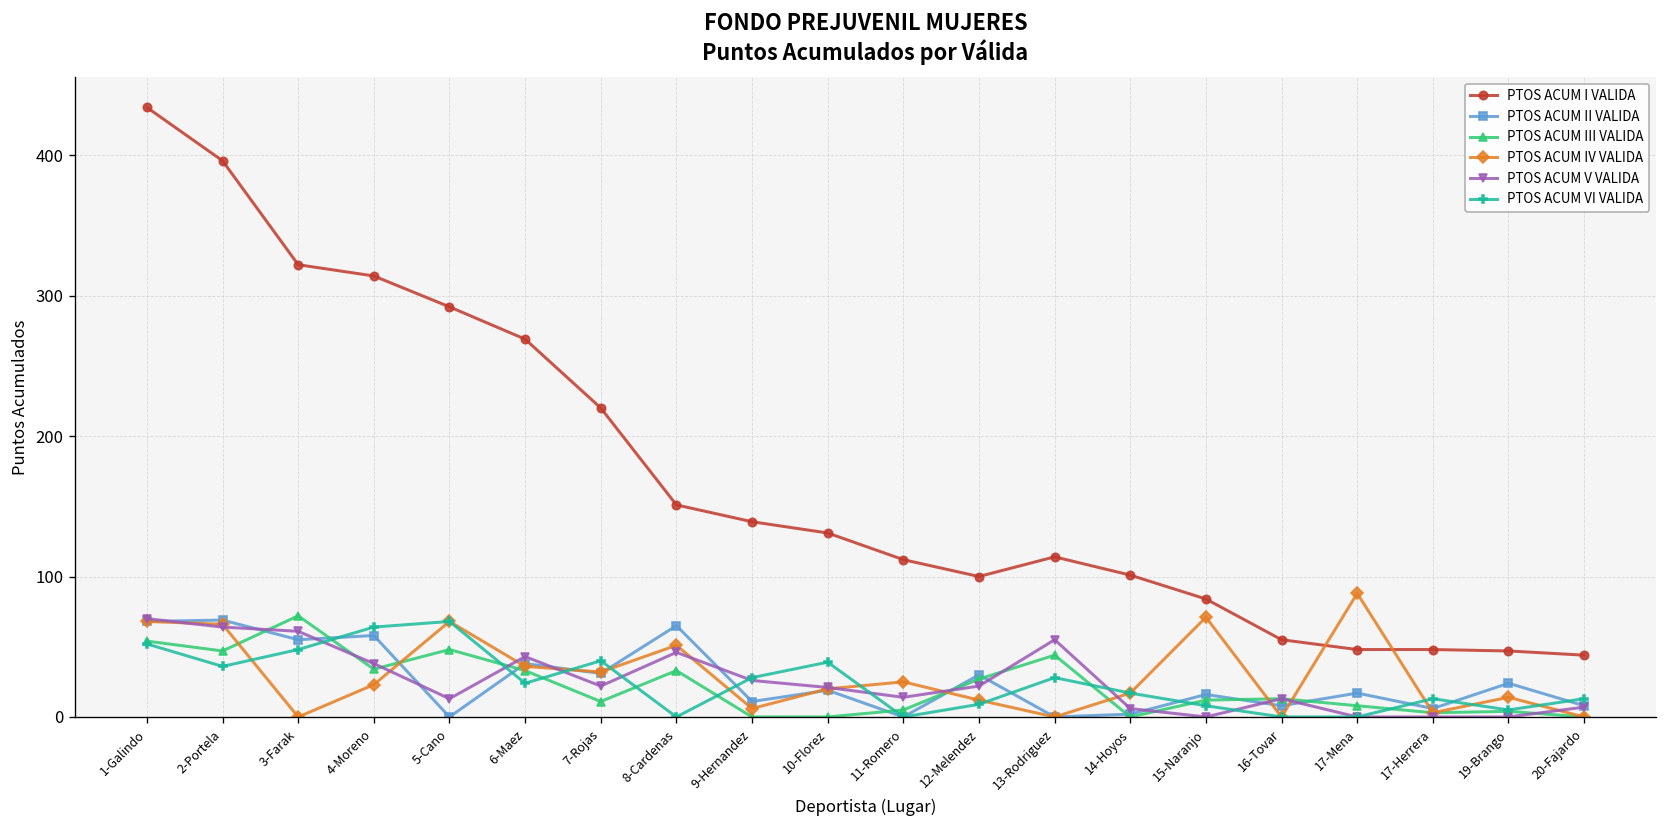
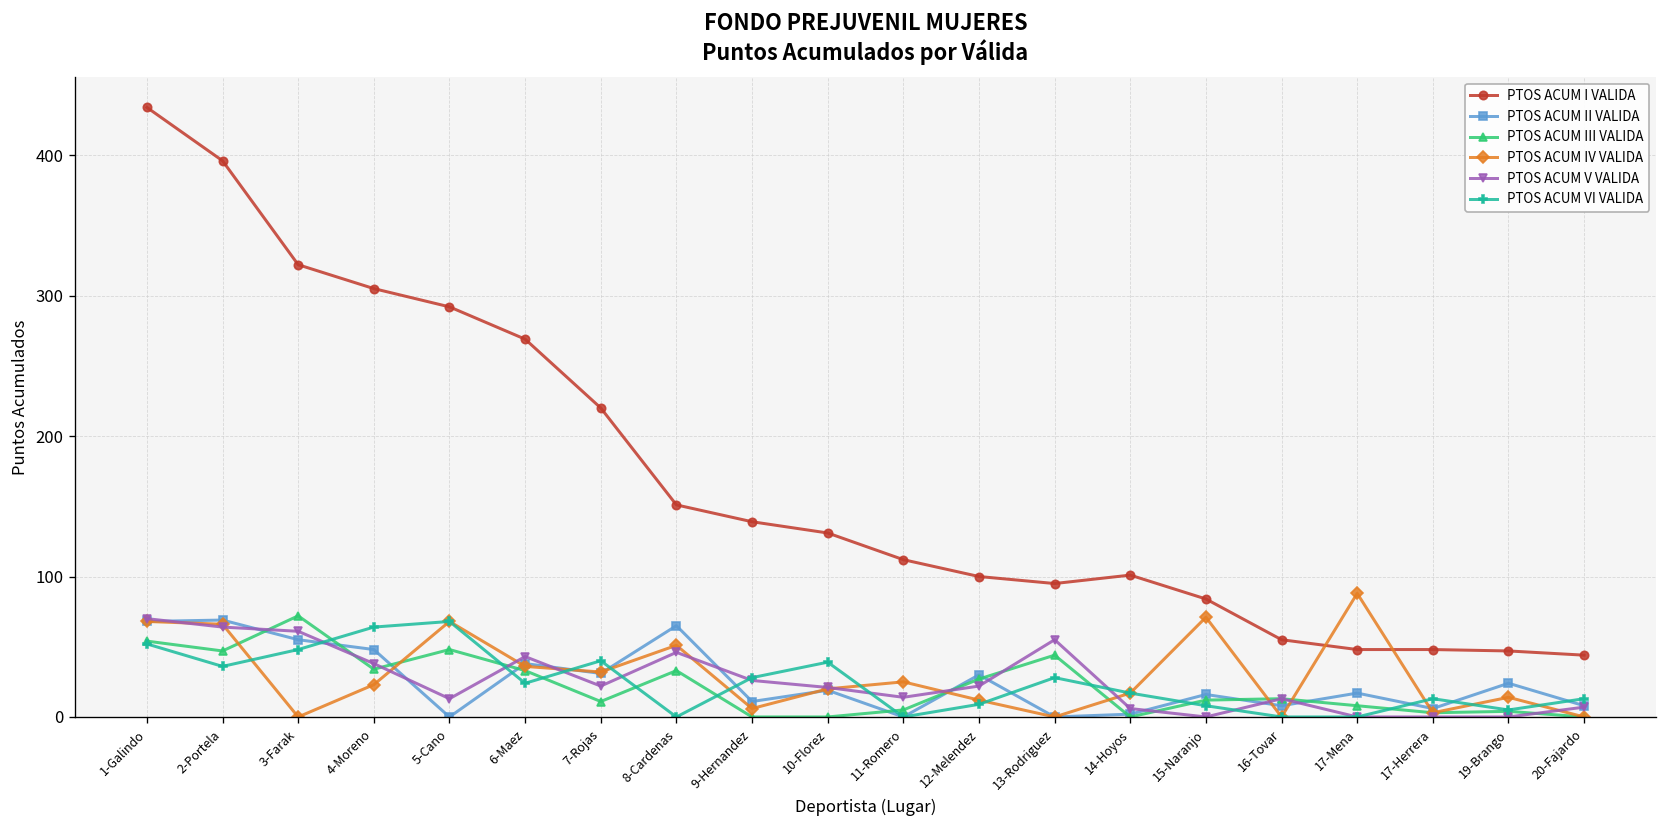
  {
    "PTOS ACUM I VALIDA": {
      "1-Galindo": 434,
      "2-Portela": 396,
      "3-Farak": 322,
-     "4-Moreno": 314,
+     "4-Moreno": 305,
      "5-Cano": 292,
      "6-Maez": 269,
      "7-Rojas": 220,
      "8-Cardenas": 151,
      "9-Hernandez": 139,
      "10-Florez": 131,
      "11-Romero": 112,
      "12-Melendez": 100,
-     "13-Rodriguez": 114,
+     "13-Rodriguez": 95,
      "14-Hoyos": 101,
      "15-Naranjo": 84,
      "16-Tovar": 55,
      "17-Mena": 48,
      "17-Herrera": 48,
      "19-Brango": 47,
      "20-Fajardo": 44
    },
    "PTOS ACUM II VALIDA": {
      "2-Portela": 69,
      "3-Farak": 55,
-     "4-Moreno": 58,
+     "4-Moreno": 48,
      "5-Cano": 0,
      "8-Cardenas": 65,
      "9-Hernandez": 11,
      "12-Melendez": 30,
      "15-Naranjo": 16,
      "16-Tovar": 8,
      "17-Mena": 17,
      "17-Herrera": 6,
      "19-Brango": 24
    },
    "PTOS ACUM IV VALIDA": {
      "3-Farak": 0,
      "4-Moreno": 23,
      "8-Cardenas": 51,
      "9-Hernandez": 6,
      "11-Romero": 25,
      "12-Melendez": 12,
      "15-Naranjo": 71,
      "17-Mena": 88,
      "19-Brango": 14
    },
    "PTOS ACUM V VALIDA": {
      "3-Farak": 61,
      "4-Moreno": 38,
      "5-Cano": 13,
      "6-Maez": 43,
      "7-Rojas": 22,
      "8-Cardenas": 46,
      "11-Romero": 14,
      "12-Melendez": 22,
      "13-Rodriguez": 55,
      "14-Hoyos": 6,
      "15-Naranjo": 0,
      "17-Herrera": 0,
      "19-Brango": 0
    }
  }
